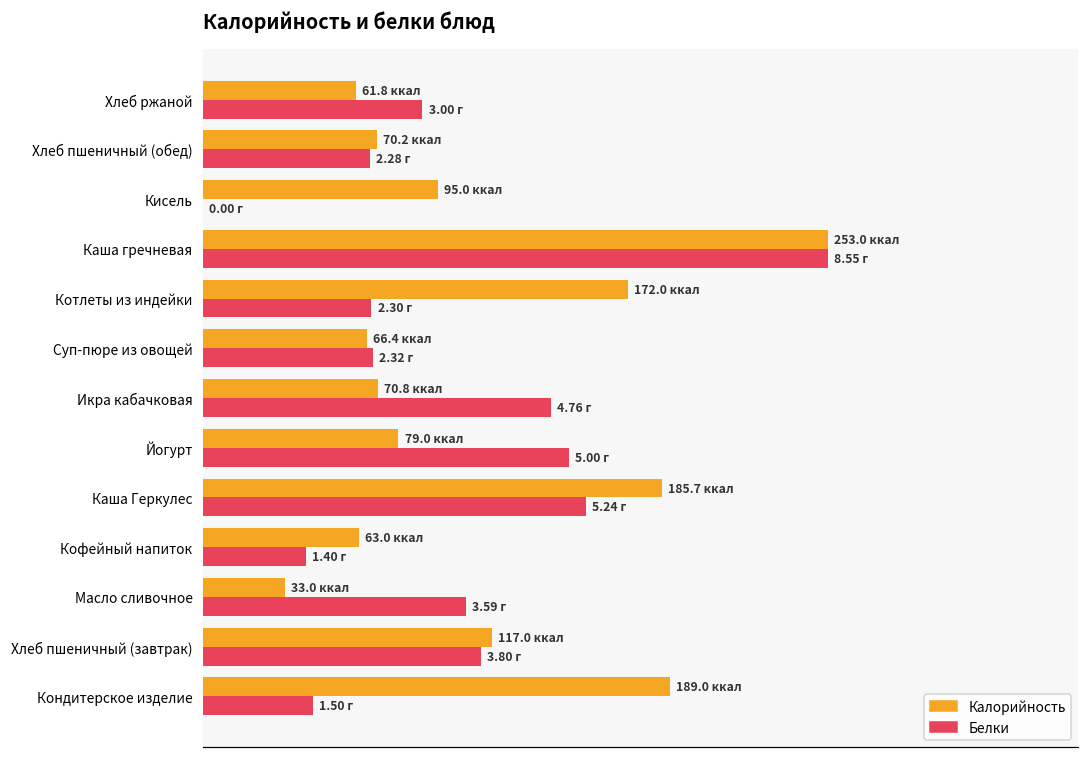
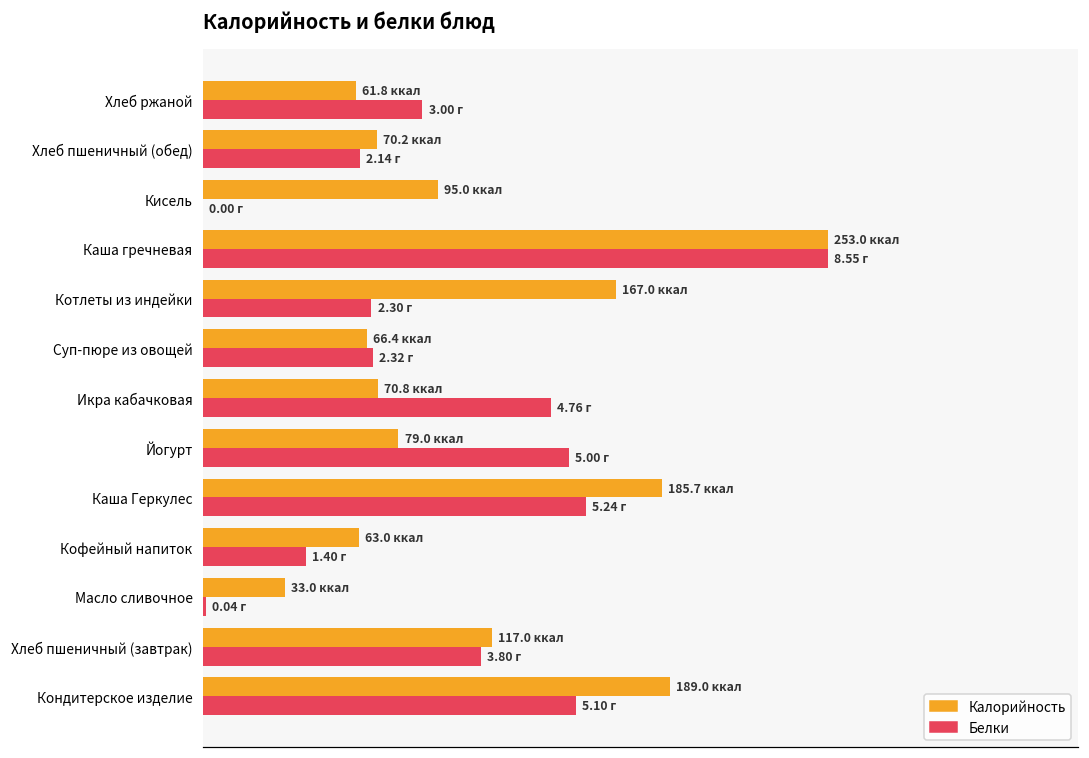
  {
    "Калорийность": {
-     "Котлеты из индейки": 172.0
+     "Котлеты из индейки": 167.0
    },
    "Белки": {
-     "Хлеб пшеничный (обед)": 2.28,
+     "Хлеб пшеничный (обед)": 2.14,
      "Кисель": 0.00,
-     "Масло сливочное": 3.59,
-     "Кондитерское изделие": 1.50
+     "Масло сливочное": 0.04,
+     "Кондитерское изделие": 5.10
    }
  }
